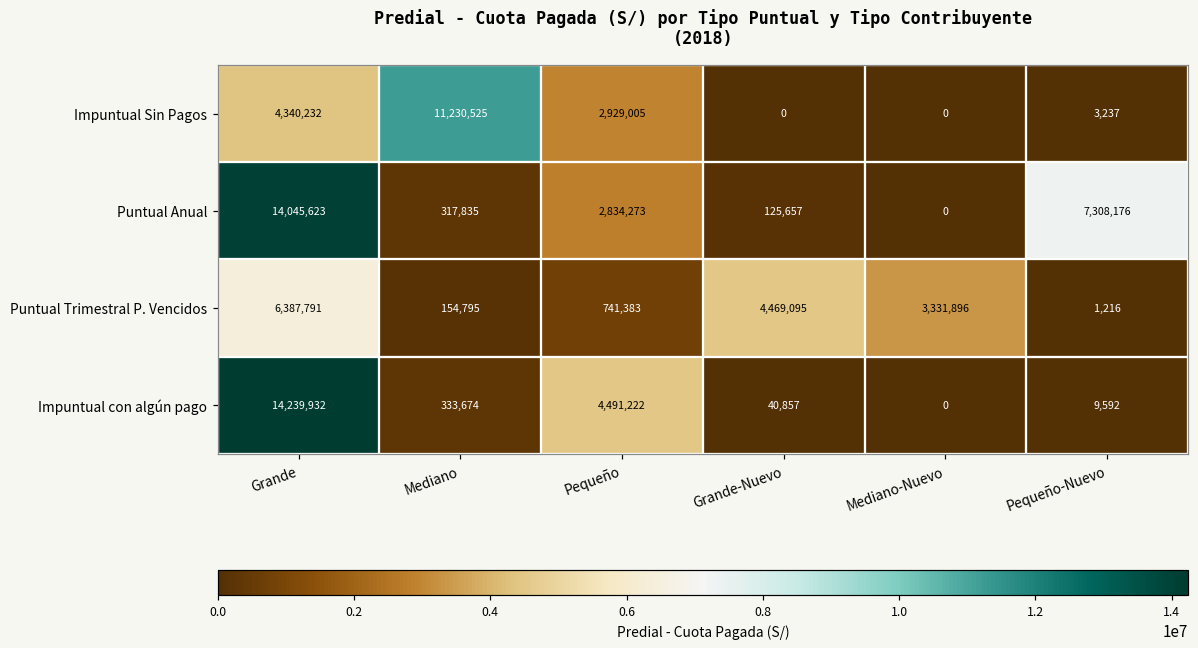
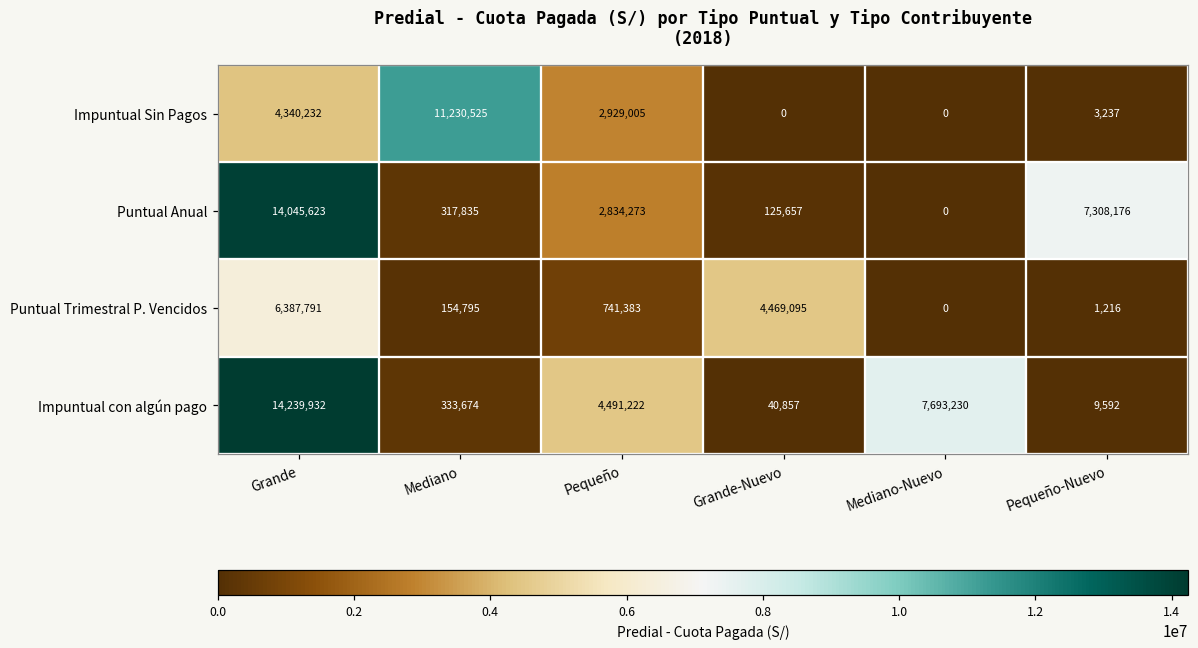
  {
    "Impuntual Sin Pagos": {
      "Grande": "4,340,232",
      "Mediano": "11,230,525",
      "Pequeño": "2,929,005",
      "Grande-Nuevo": "0",
      "Mediano-Nuevo": "0",
      "Pequeño-Nuevo": "3,237"
    },
    "Puntual Anual": {
      "Grande": "14,045,623",
      "Mediano": "317,835",
      "Pequeño": "2,834,273",
      "Grande-Nuevo": "125,657",
      "Mediano-Nuevo": "0",
      "Pequeño-Nuevo": "7,308,176"
    },
    "Puntual Trimestral P. Vencidos": {
      "Grande": "6,387,791",
      "Mediano": "154,795",
      "Pequeño": "741,383",
      "Grande-Nuevo": "4,469,095",
-     "Mediano-Nuevo": "3,331,896",
+     "Mediano-Nuevo": "0",
      "Pequeño-Nuevo": "1,216"
    },
    "Impuntual con algún pago": {
      "Grande": "14,239,932",
      "Mediano": "333,674",
      "Pequeño": "4,491,222",
      "Grande-Nuevo": "40,857",
-     "Mediano-Nuevo": "0",
+     "Mediano-Nuevo": "7,693,230",
      "Pequeño-Nuevo": "9,592"
    }
  }
